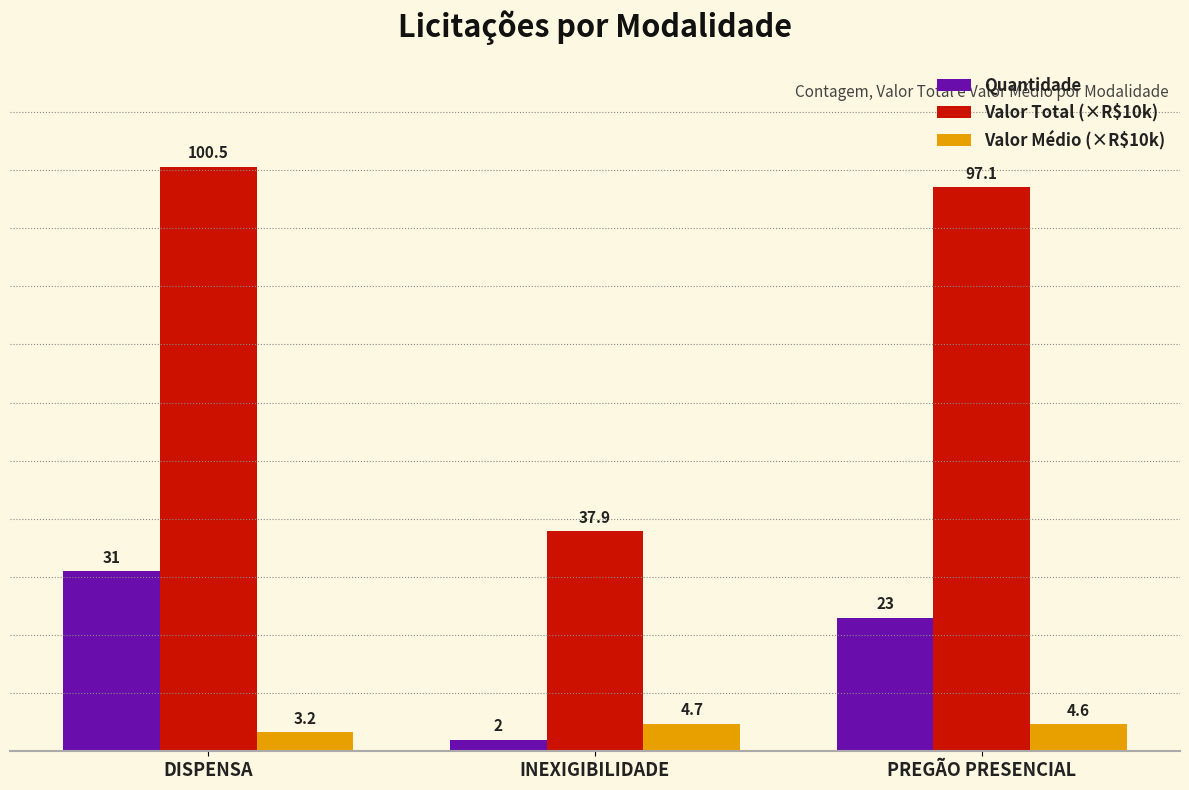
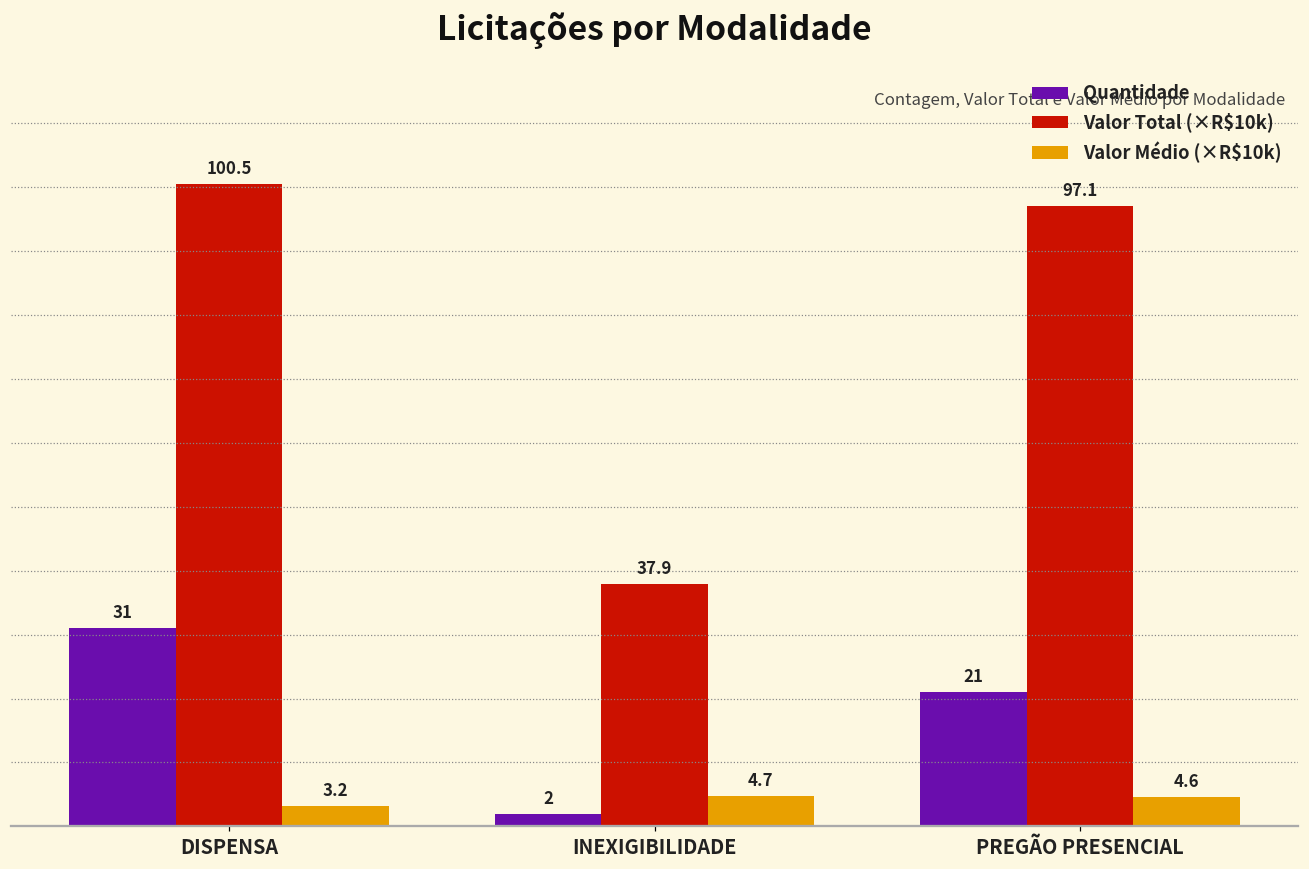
  {
    "Quantidade": {
      "DISPENSA": 31,
      "INEXIGIBILIDADE": 2,
-     "PREGÃO PRESENCIAL": 23
+     "PREGÃO PRESENCIAL": 21
    },
    "Valor Total (×R$10k)": {
      "DISPENSA": 100.5,
      "INEXIGIBILIDADE": 37.9,
      "PREGÃO PRESENCIAL": 97.1
    },
    "Valor Médio (×R$10k)": {
      "DISPENSA": 3.2,
      "INEXIGIBILIDADE": 4.7,
      "PREGÃO PRESENCIAL": 4.6
    }
  }
